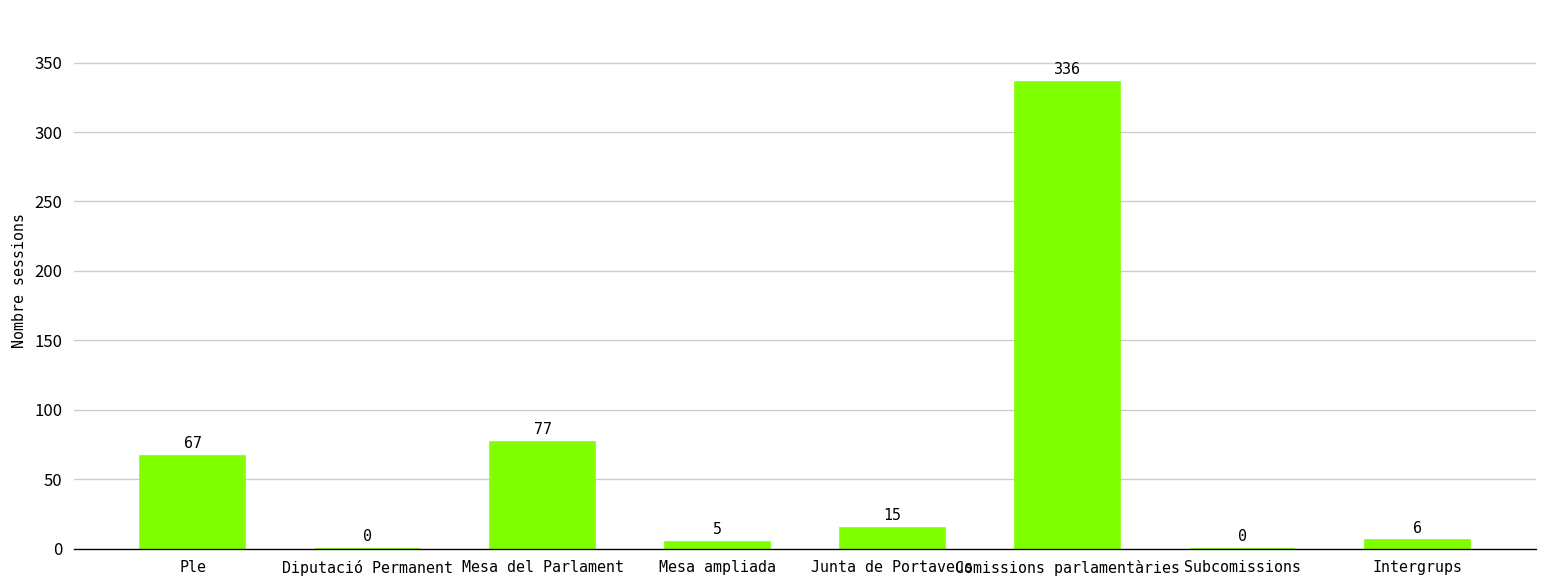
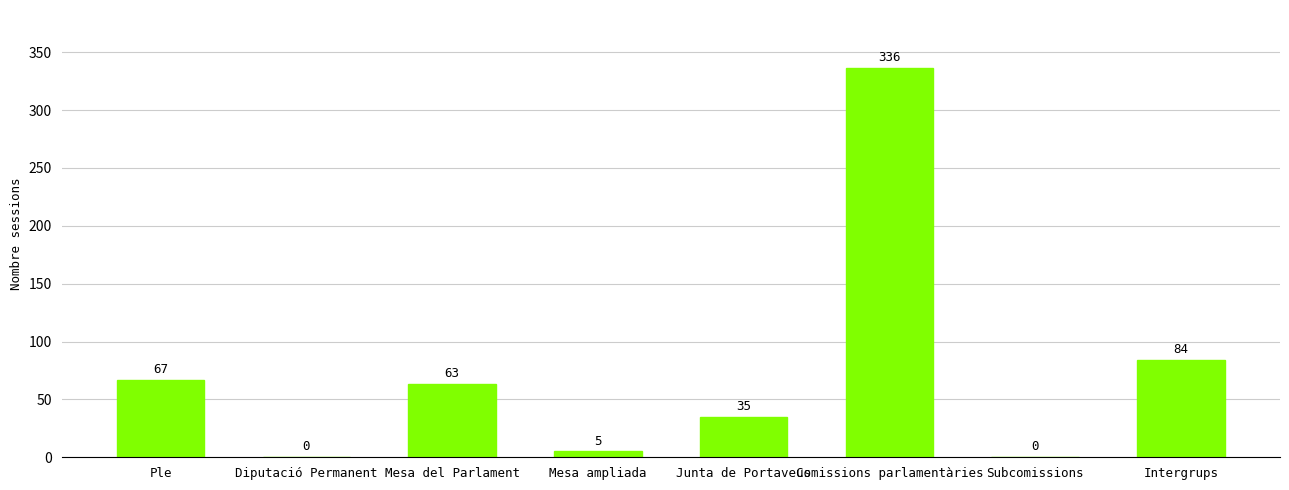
  {
    "Ple": 67,
    "Diputació Permanent": 0,
-   "Mesa del Parlament": 77,
+   "Mesa del Parlament": 63,
    "Mesa ampliada": 5,
-   "Junta de Portaveus": 15,
+   "Junta de Portaveus": 35,
    "Comissions parlamentàries": 336,
    "Subcomissions": 0,
-   "Intergrups": 6
+   "Intergrups": 84
  }
